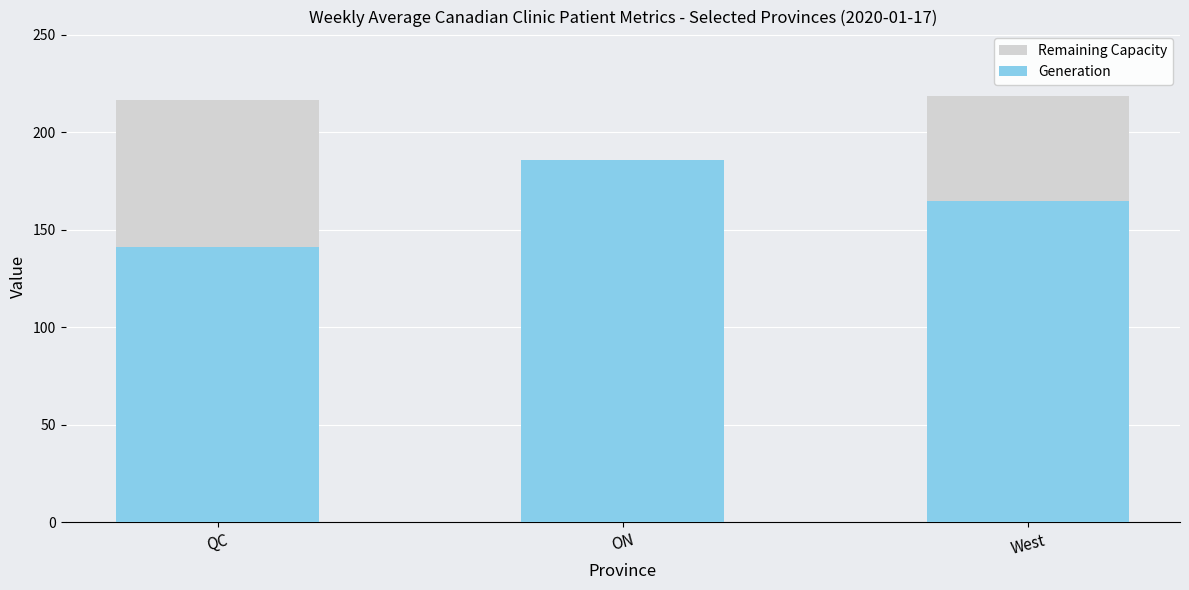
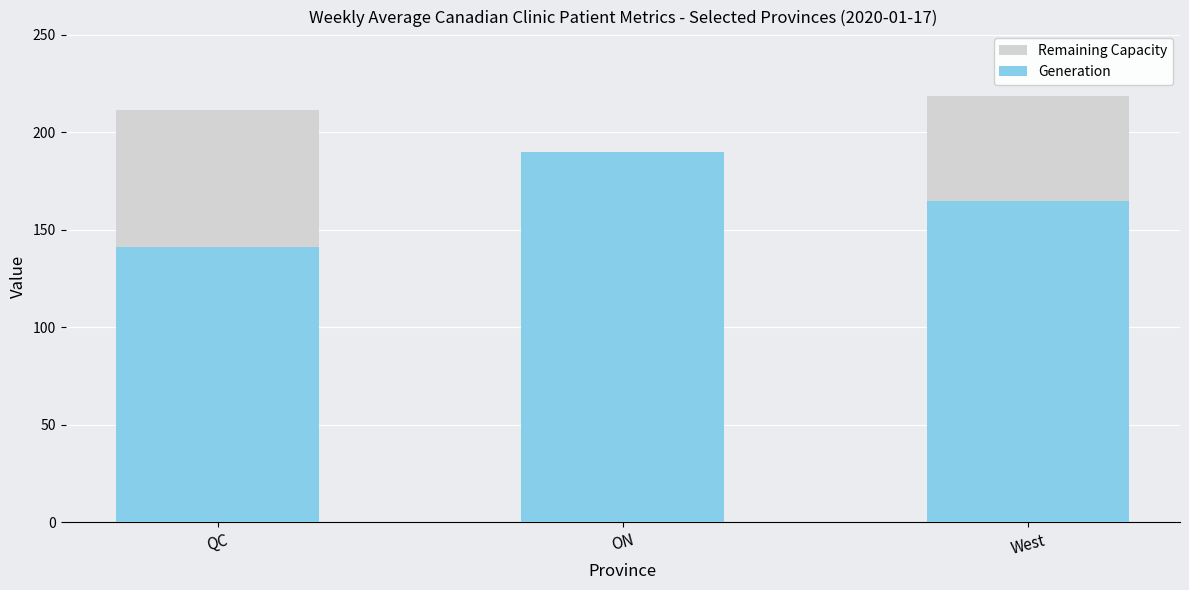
  {
    "Remaining Capacity": {
-     "QC": 216,
+     "QC": 211,
      "West": 219
    },
    "Generation": {
-     "ON": 186
+     "ON": 190
    }
  }
